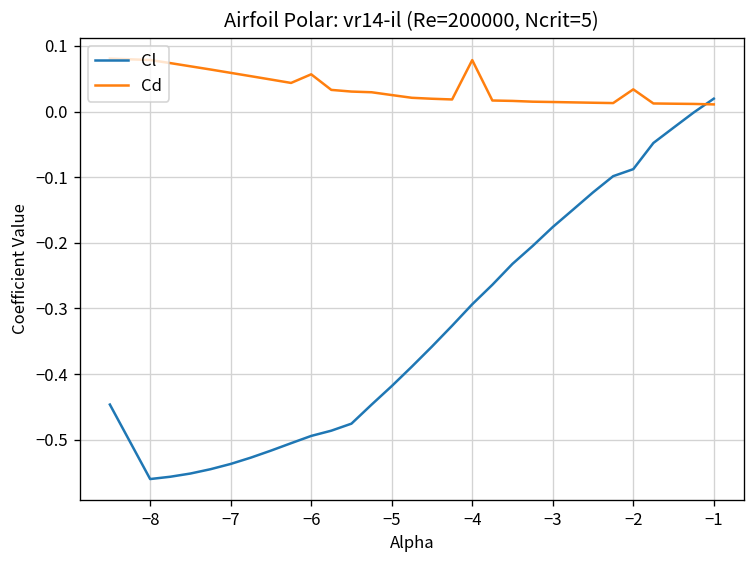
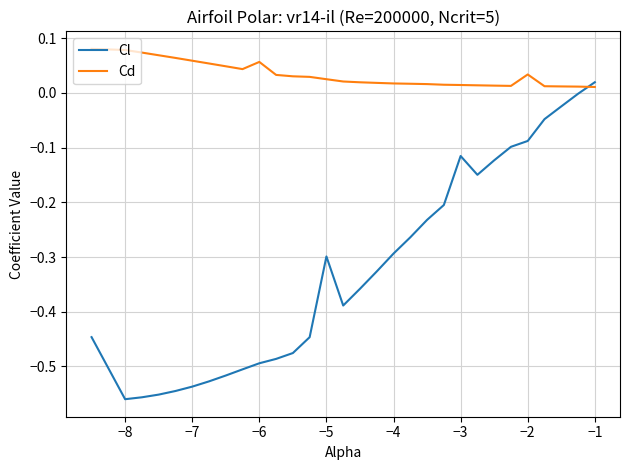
  {
    "Cl": {
      "−8": -0.56,
      "−7": -0.54,
      "−6": -0.49,
-     "−5": -0.42,
+     "−5": -0.30,
      "−4": -0.29,
-     "−3": -0.18,
+     "−3": -0.12,
      "−2": -0.09,
      "−1": 0.02
    },
    "Cd": {
      "−7": 0.06,
      "−6": 0.06,
      "−5": 0.03,
-     "−4": 0.08,
+     "−4": 0.02,
      "−3": 0.01,
      "−2": 0.03,
      "−1": 0.01
    }
  }
